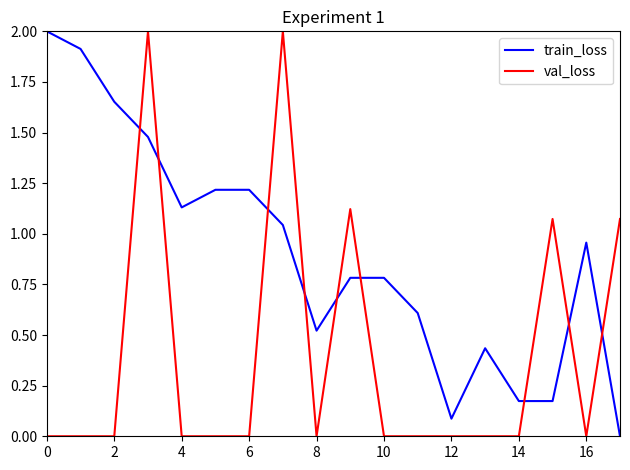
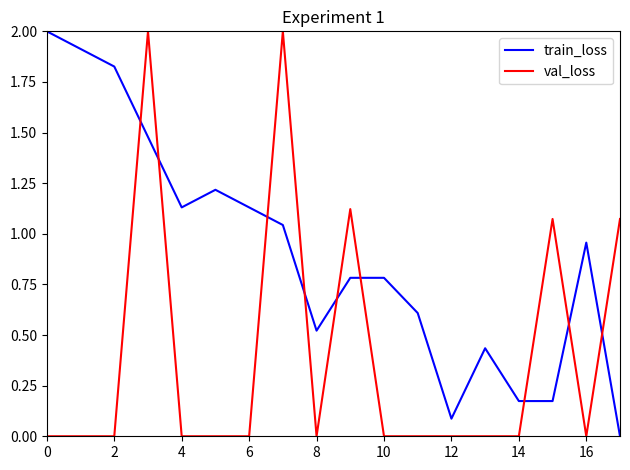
  {
    "train_loss": {
      "0": 2.00,
-     "2": 1.65,
+     "2": 1.83,
      "4": 1.13,
-     "6": 1.22,
+     "6": 1.13,
      "8": 0.52,
      "10": 0.78,
      "12": 0.09,
      "14": 0.17,
      "16": 0.96
    },
    "val_loss": {
      "0": 0.00,
      "2": 0.00,
      "4": 0.00,
      "6": 0.00,
      "8": 0.00,
      "10": 0.00,
      "12": 0.00,
      "14": 0.00,
      "16": 0.00
    }
  }
